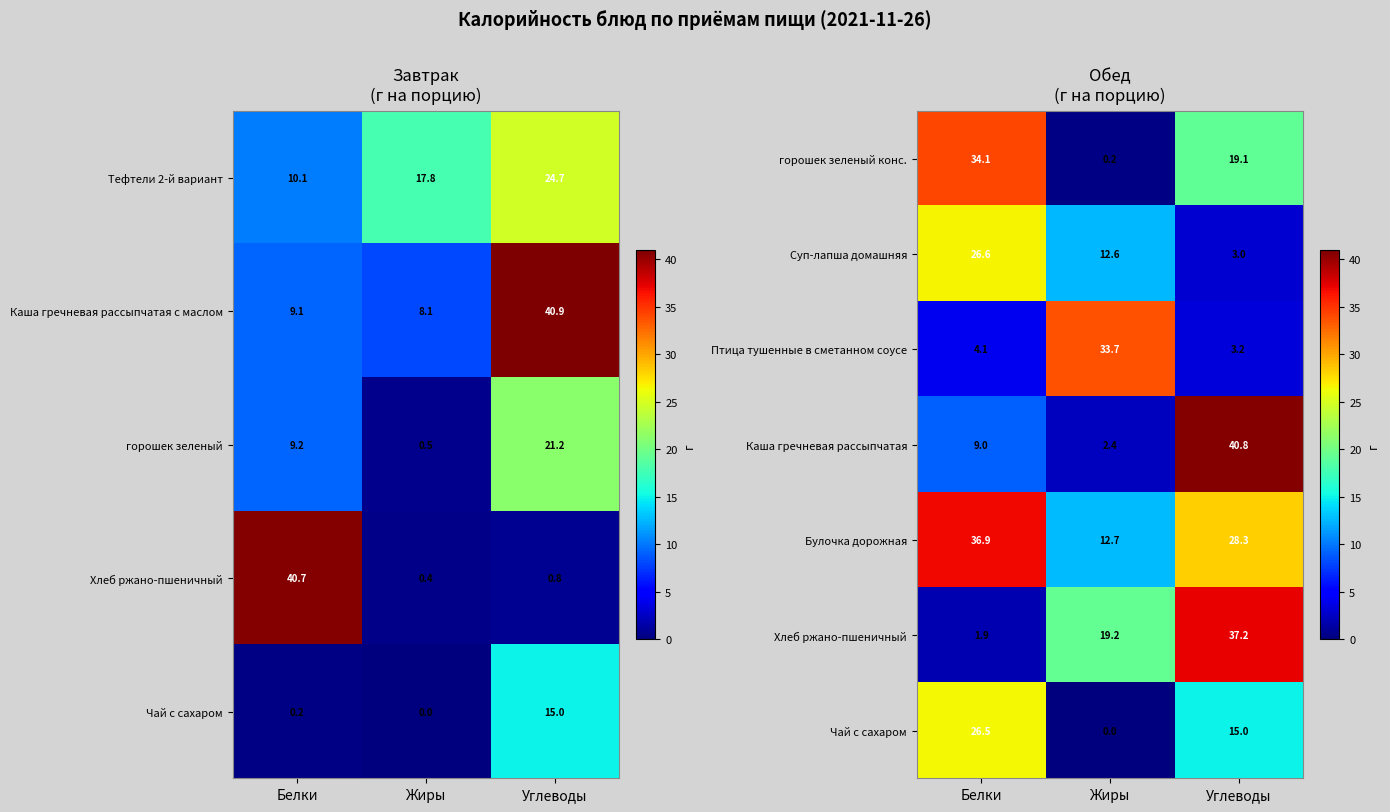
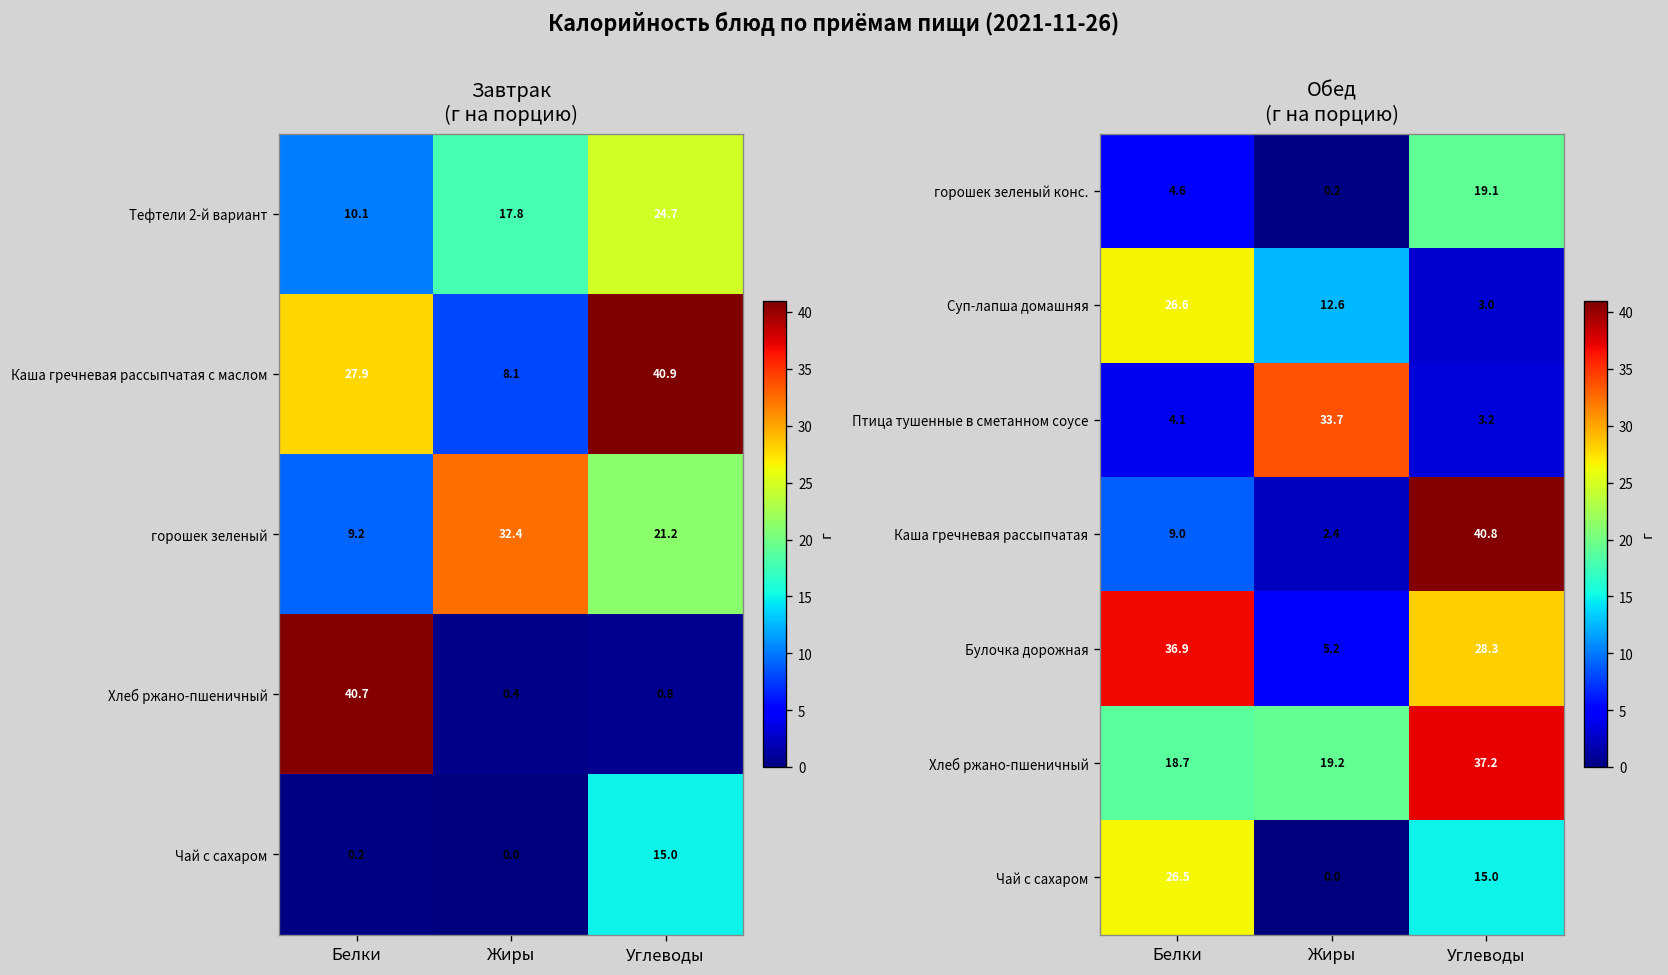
  {
    "Завтрак (г на порцию)": {
      "Тефтели 2-й вариант": {
        "Белки": 10.1,
        "Жиры": 17.8,
        "Углеводы": 24.7
      },
      "Каша гречневая рассыпчатая с маслом": {
-       "Белки": 9.1,
+       "Белки": 27.9,
        "Жиры": 8.1,
        "Углеводы": 40.9
      },
      "горошек зеленый": {
        "Белки": 9.2,
-       "Жиры": 0.5,
+       "Жиры": 32.4,
        "Углеводы": 21.2
      },
      "Хлеб ржано-пшеничный": {
        "Белки": 40.7,
        "Жиры": 0.4,
        "Углеводы": 0.8
      },
      "Чай с сахаром": {
        "Белки": 0.2,
        "Жиры": 0.0,
        "Углеводы": 15.0
      }
    },
    "Обед (г на порцию)": {
      "горошек зеленый конс.": {
-       "Белки": 34.1,
+       "Белки": 4.6,
        "Жиры": 0.2,
        "Углеводы": 19.1
      },
      "Суп-лапша домашняя": {
        "Белки": 26.6,
        "Жиры": 12.6,
        "Углеводы": 3.0
      },
      "Птица тушенные в сметанном соусе": {
        "Белки": 4.1,
        "Жиры": 33.7,
        "Углеводы": 3.2
      },
      "Каша гречневая рассыпчатая": {
        "Белки": 9.0,
        "Жиры": 2.4,
        "Углеводы": 40.8
      },
      "Булочка дорожная": {
        "Белки": 36.9,
-       "Жиры": 12.7,
+       "Жиры": 5.2,
        "Углеводы": 28.3
      },
      "Хлеб ржано-пшеничный": {
-       "Белки": 1.9,
+       "Белки": 18.7,
        "Жиры": 19.2,
        "Углеводы": 37.2
      },
      "Чай с сахаром": {
        "Белки": 26.5,
        "Жиры": 0.0,
        "Углеводы": 15.0
      }
    }
  }
